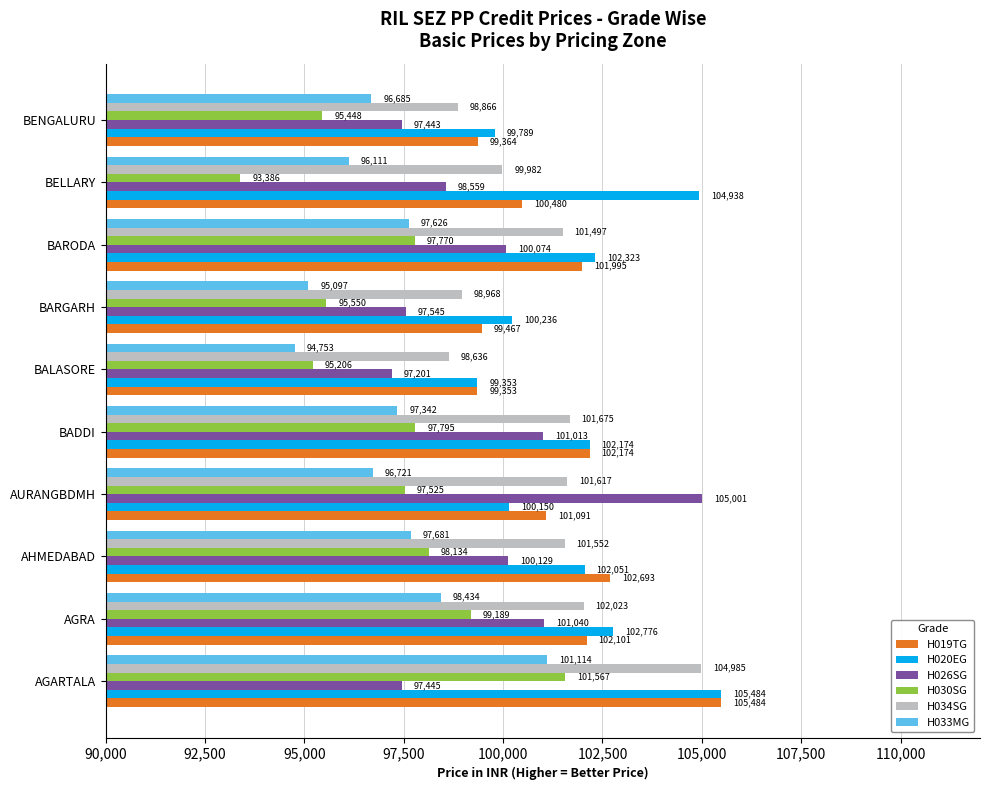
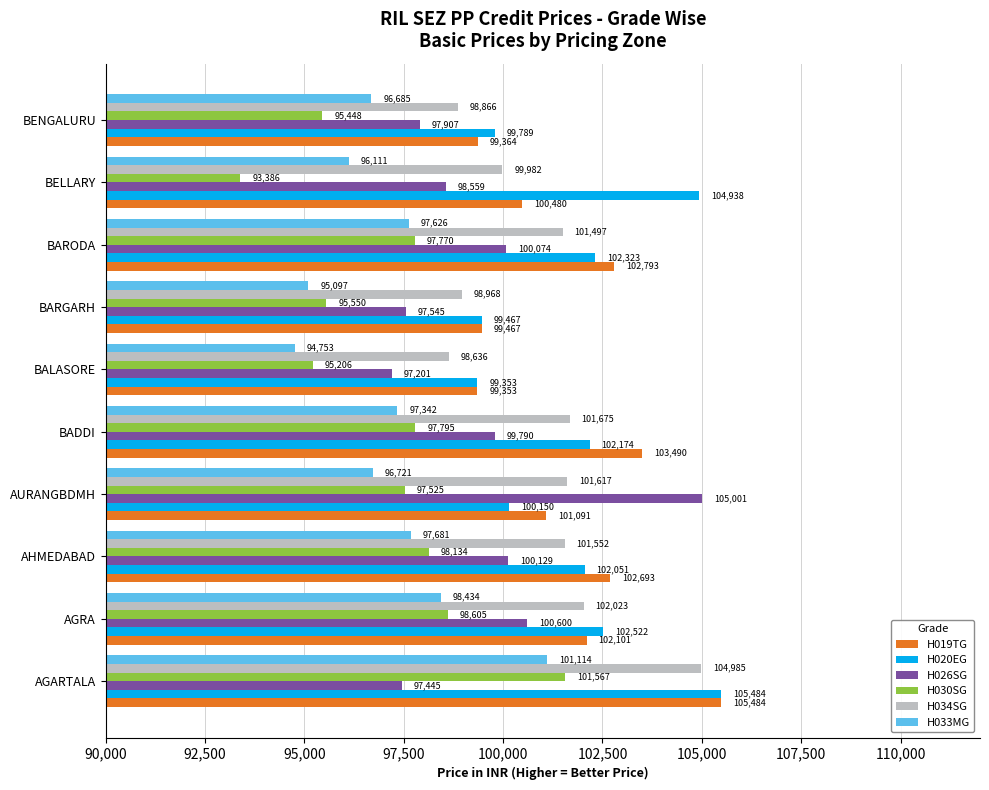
  {
    "H019TG": {
      "BENGALURU": "99,364",
      "BELLARY": "100,480",
-     "BARODA": "101,995",
+     "BARODA": "102,793",
      "BARGARH": "99,467",
      "BALASORE": "99,353",
-     "BADDI": "102,174",
+     "BADDI": "103,490",
      "AURANGBDMH": "101,091",
      "AHMEDABAD": "102,693",
      "AGRA": "102,101",
      "AGARTALA": "105,484"
    },
    "H020EG": {
      "BENGALURU": "99,789",
      "BELLARY": "104,938",
      "BARODA": "102,323",
-     "BARGARH": "100,236",
+     "BARGARH": "99,467",
      "BALASORE": "99,353",
      "BADDI": "102,174",
      "AURANGBDMH": "100,150",
      "AHMEDABAD": "102,051",
-     "AGRA": "102,776",
+     "AGRA": "102,522",
      "AGARTALA": "105,484"
    },
    "H026SG": {
-     "BENGALURU": "97,443",
+     "BENGALURU": "97,907",
      "BELLARY": "98,559",
      "BARODA": "100,074",
      "BARGARH": "97,545",
      "BALASORE": "97,201",
-     "BADDI": "101,013",
+     "BADDI": "99,790",
      "AURANGBDMH": "105,001",
      "AHMEDABAD": "100,129",
-     "AGRA": "101,040",
+     "AGRA": "100,600",
      "AGARTALA": "97,445"
    },
    "H030SG": {
      "BENGALURU": "95,448",
      "BELLARY": "93,386",
      "BARODA": "97,770",
      "BARGARH": "95,550",
      "BALASORE": "95,206",
      "BADDI": "97,795",
      "AURANGBDMH": "97,525",
      "AHMEDABAD": "98,134",
-     "AGRA": "99,189",
+     "AGRA": "98,605",
      "AGARTALA": "101,567"
    },
    "H034SG": {
      "BENGALURU": "98,866",
      "BELLARY": "99,982",
      "BARODA": "101,497",
      "BARGARH": "98,968",
      "BALASORE": "98,636",
      "BADDI": "101,675",
      "AURANGBDMH": "101,617",
      "AHMEDABAD": "101,552",
      "AGRA": "102,023",
      "AGARTALA": "104,985"
    },
    "H033MG": {
      "BENGALURU": "96,685",
      "BELLARY": "96,111",
      "BARODA": "97,626",
      "BARGARH": "95,097",
      "BALASORE": "94,753",
      "BADDI": "97,342",
      "AURANGBDMH": "96,721",
      "AHMEDABAD": "97,681",
      "AGRA": "98,434",
      "AGARTALA": "101,114"
    }
  }
